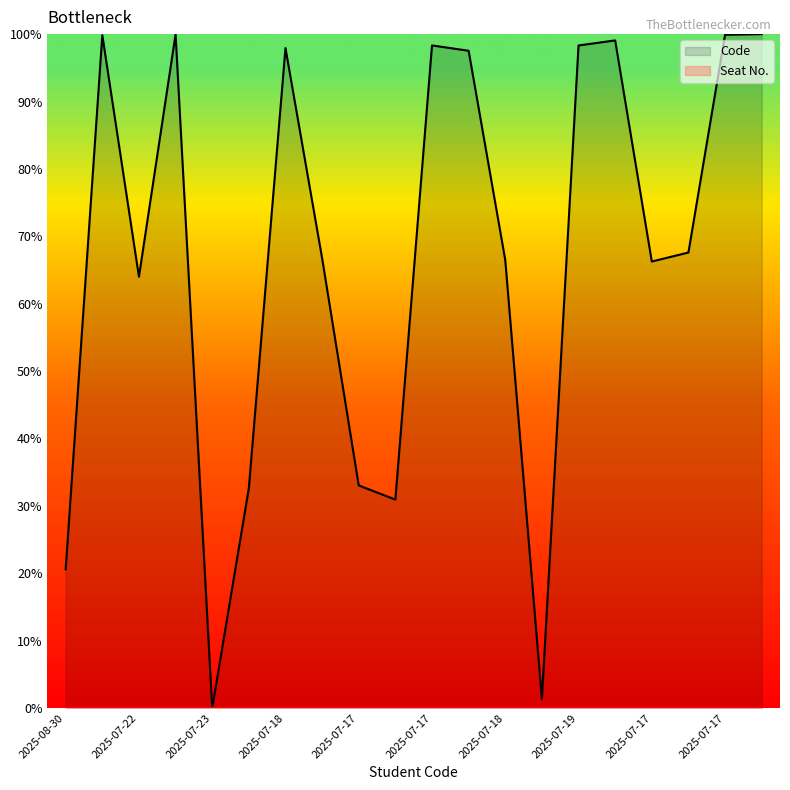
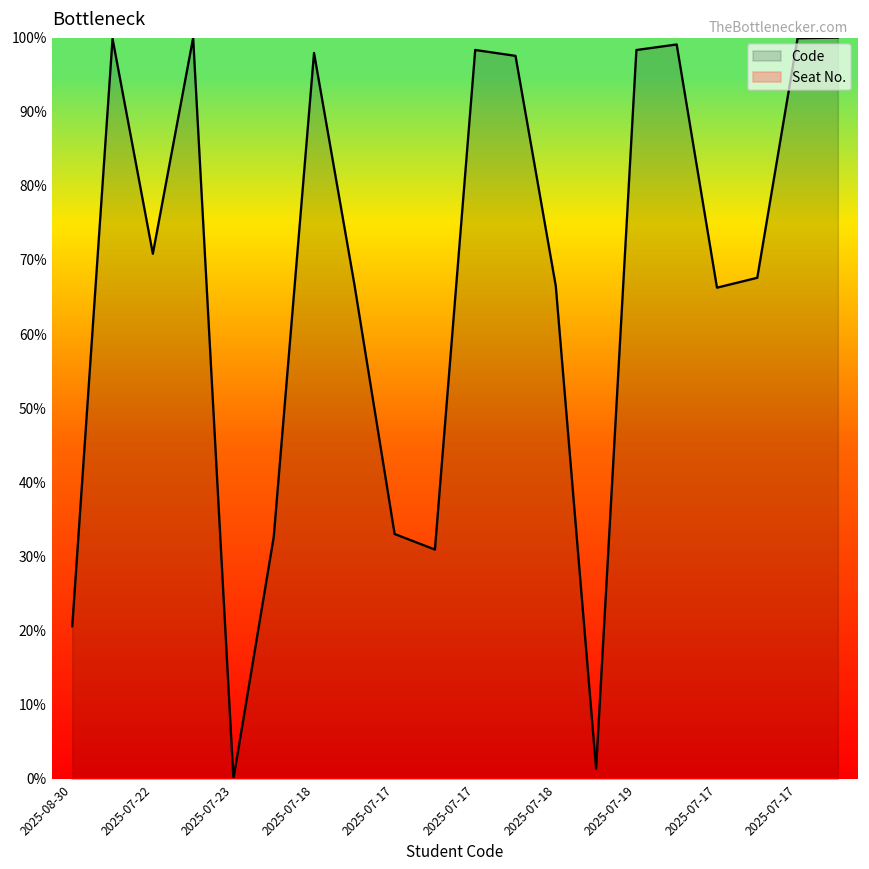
  {
    "Code": {
      "2025-08-30": "21%",
-     "2025-07-22": "64%"
+     "2025-07-22": "71%"
    },
    "Seat No.": {
      "2025-08-30": "0%",
      "2025-07-22": "0%"
    }
  }
